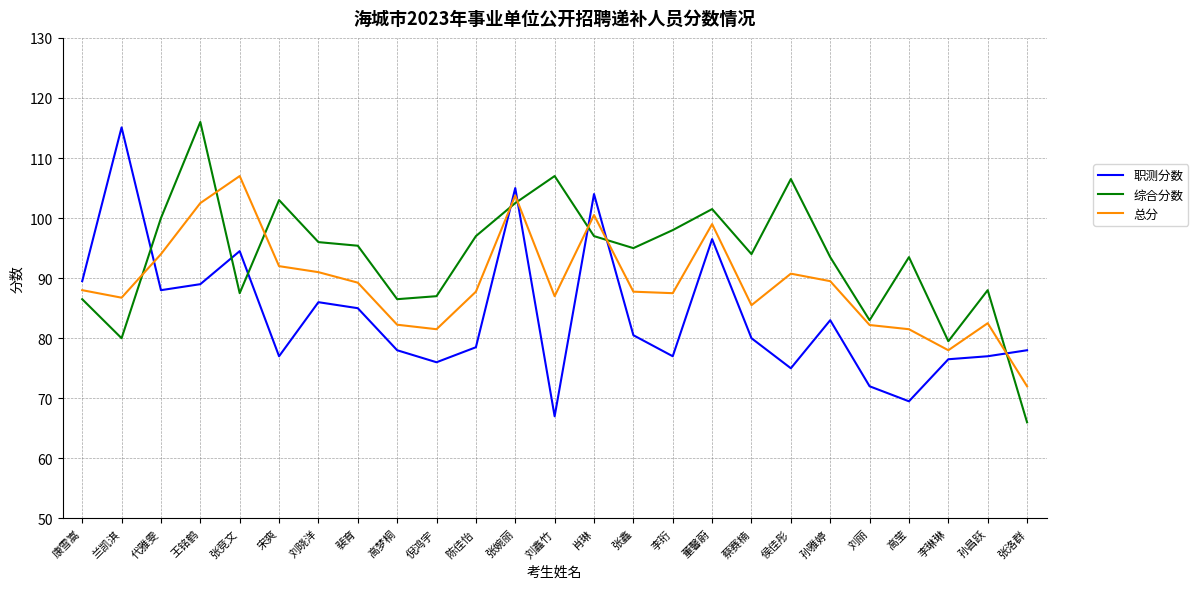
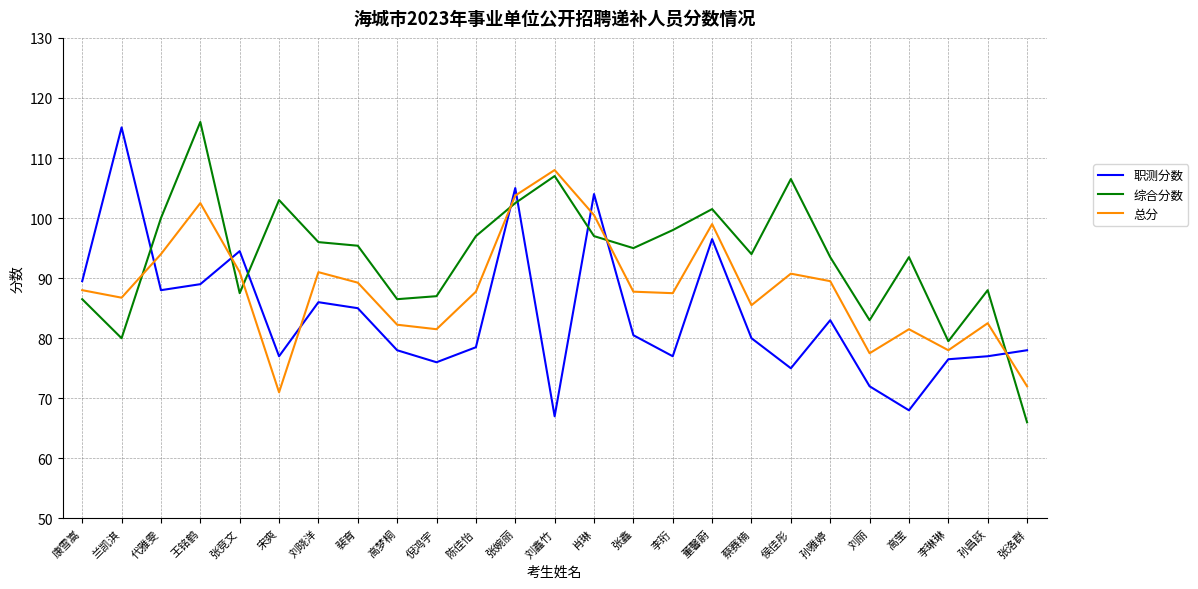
  {
    "职测分数": {
      "康雪嵩": 90,
      "兰凯淇": 115,
      "代雅雯": 88,
      "王铭鹤": 89,
      "张竞文": 95,
      "宋爽": 77,
      "刘晓洋": 86,
      "裴育": 85,
      "高梦桐": 78,
      "倪鸿宇": 76,
      "陈佳怡": 79,
      "张婉丽": 105,
      "刘鑫竹": 67,
      "肖琳": 104,
      "张鑫": 81,
      "李珩": 77,
      "董馨蔚": 97,
      "蔡赛楠": 80,
      "侯佳彤": 75,
      "孙雅婷": 83,
      "刘丽": 72,
-     "高莹": 70,
+     "高莹": 68,
      "李琳琳": 77,
      "孙昌跃": 77,
      "张洛群": 78
    },
    "综合分数": {
      "康雪嵩": 87,
      "兰凯淇": 80,
      "代雅雯": 100,
      "王铭鹤": 116,
      "张竞文": 88,
      "宋爽": 103,
      "刘晓洋": 96,
      "裴育": 95,
      "高梦桐": 87,
      "倪鸿宇": 87,
      "陈佳怡": 97,
      "张婉丽": 103,
      "刘鑫竹": 107,
      "肖琳": 97,
      "张鑫": 95,
      "李珩": 98,
      "董馨蔚": 102,
      "蔡赛楠": 94,
      "侯佳彤": 107,
      "孙雅婷": 94,
      "刘丽": 83,
      "高莹": 94,
      "李琳琳": 80,
      "孙昌跃": 88,
      "张洛群": 66
    },
    "总分": {
      "康雪嵩": 88,
      "兰凯淇": 87,
      "代雅雯": 94,
      "王铭鹤": 103,
-     "张竞文": 107,
-     "宋爽": 92,
+     "张竞文": 91,
+     "宋爽": 71,
      "刘晓洋": 91,
      "裴育": 89,
      "高梦桐": 82,
      "倪鸿宇": 82,
      "陈佳怡": 88,
      "张婉丽": 104,
-     "刘鑫竹": 87,
+     "刘鑫竹": 108,
      "肖琳": 101,
      "张鑫": 88,
      "李珩": 88,
      "董馨蔚": 99,
      "蔡赛楠": 86,
      "侯佳彤": 91,
      "孙雅婷": 90,
-     "刘丽": 82,
+     "刘丽": 78,
      "高莹": 82,
      "李琳琳": 78,
      "孙昌跃": 83,
      "张洛群": 72
    }
  }
